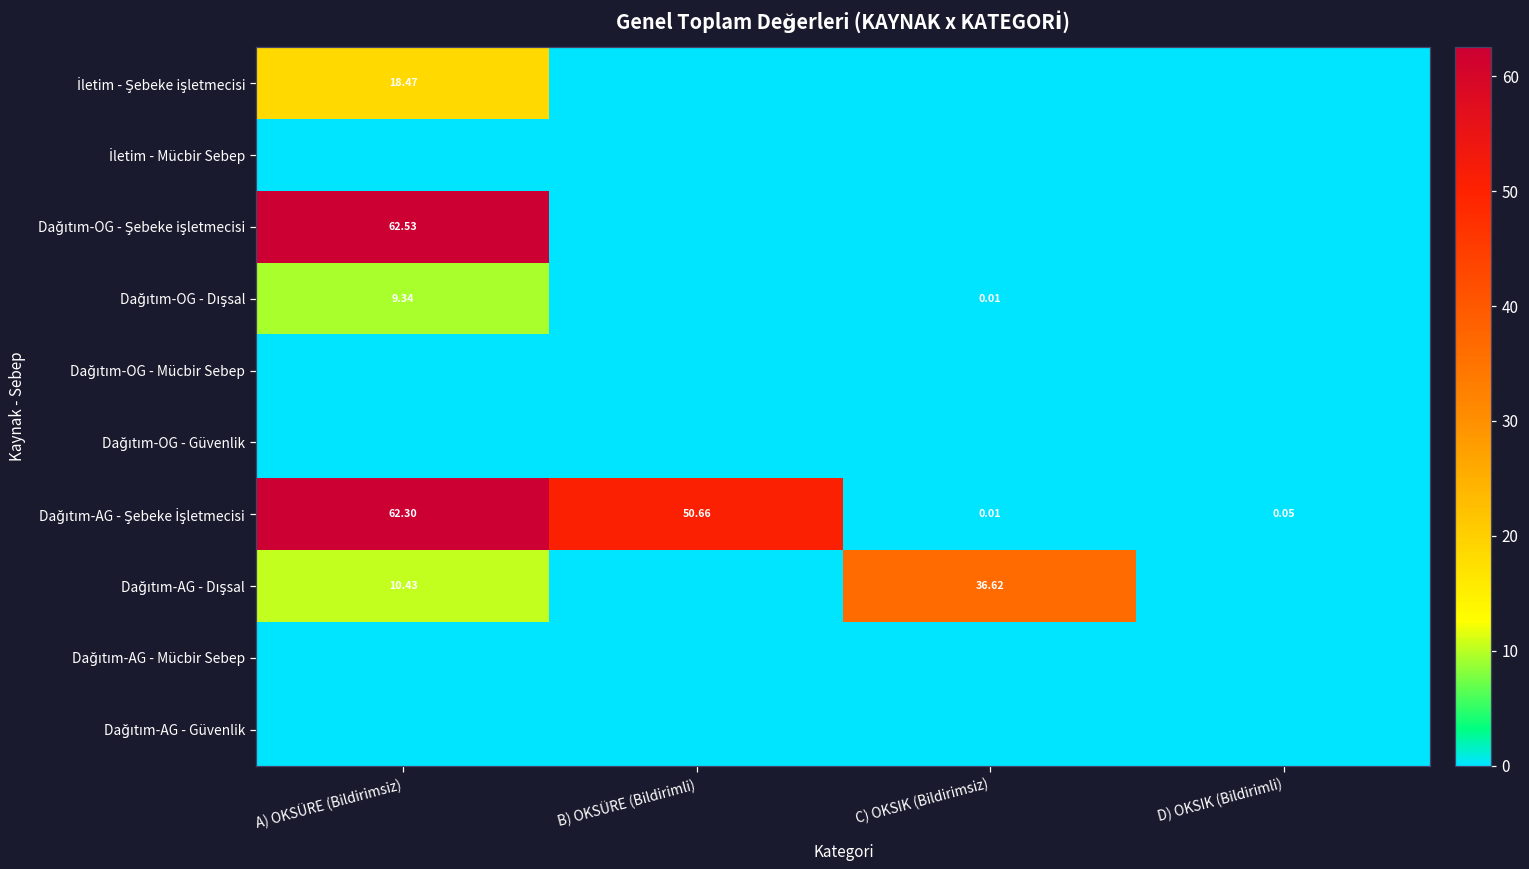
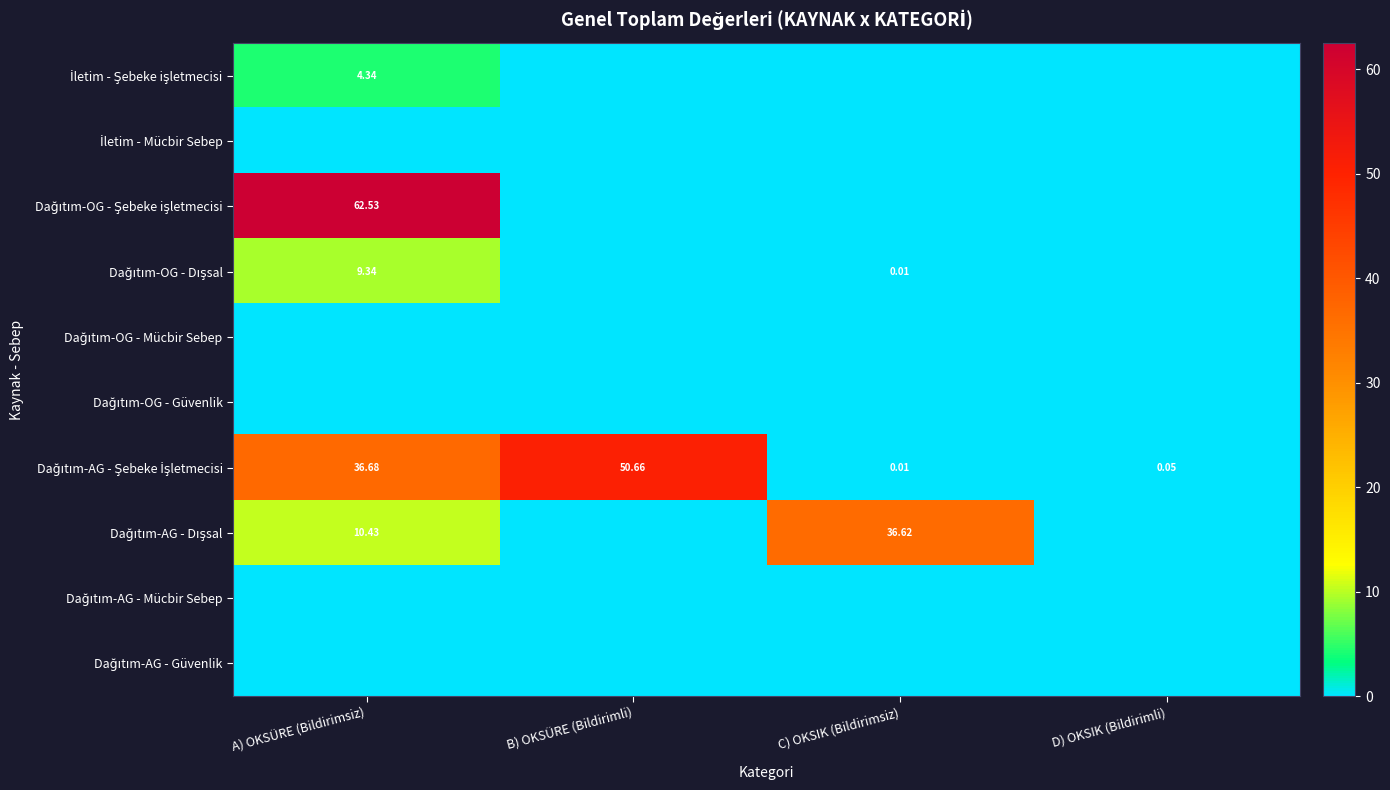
  {
    "İletim - Şebeke işletmecisi": {
-     "A) OKSÜRE (Bildirimsiz)": 18.47
+     "A) OKSÜRE (Bildirimsiz)": 4.34
    },
    "Dağıtım-OG - Şebeke işletmecisi": {
      "A) OKSÜRE (Bildirimsiz)": 62.53
    },
    "Dağıtım-OG - Dışsal": {
      "A) OKSÜRE (Bildirimsiz)": 9.34,
      "C) OKSIK (Bildirimsiz)": 0.01
    },
    "Dağıtım-AG - Şebeke İşletmecisi": {
-     "A) OKSÜRE (Bildirimsiz)": 62.30,
+     "A) OKSÜRE (Bildirimsiz)": 36.68,
      "B) OKSÜRE (Bildirimli)": 50.66,
      "C) OKSIK (Bildirimsiz)": 0.01,
      "D) OKSIK (Bildirimli)": 0.05
    },
    "Dağıtım-AG - Dışsal": {
      "A) OKSÜRE (Bildirimsiz)": 10.43,
      "C) OKSIK (Bildirimsiz)": 36.62
    }
  }
